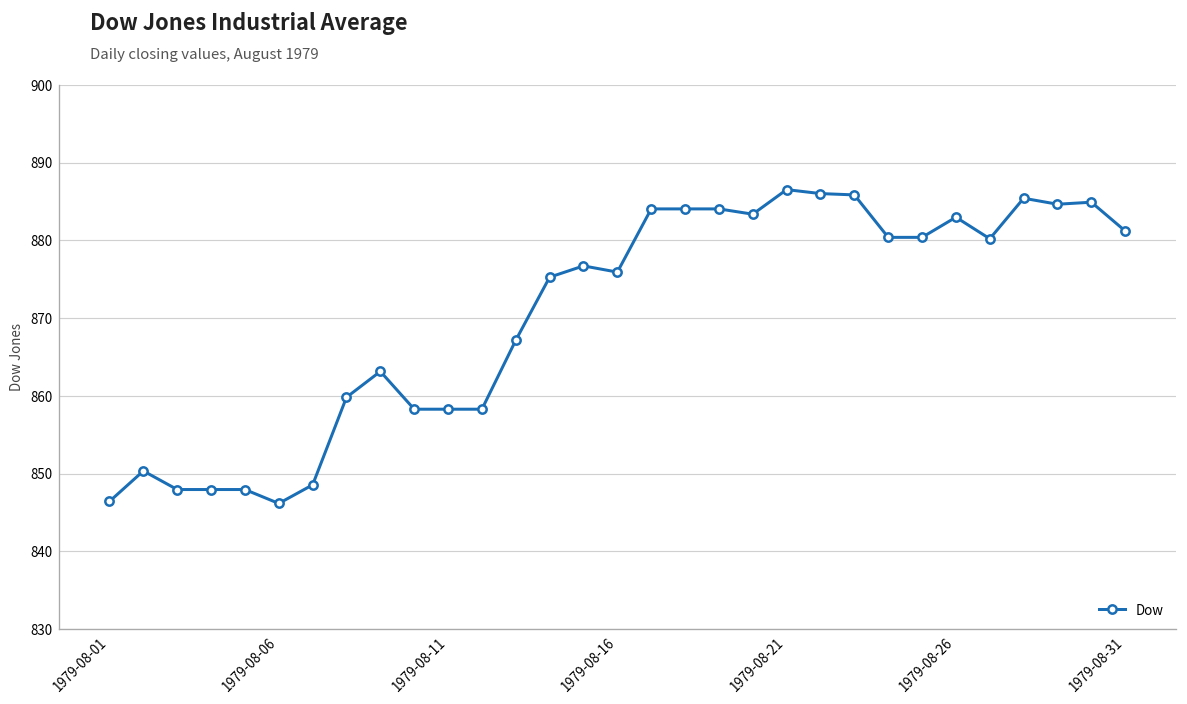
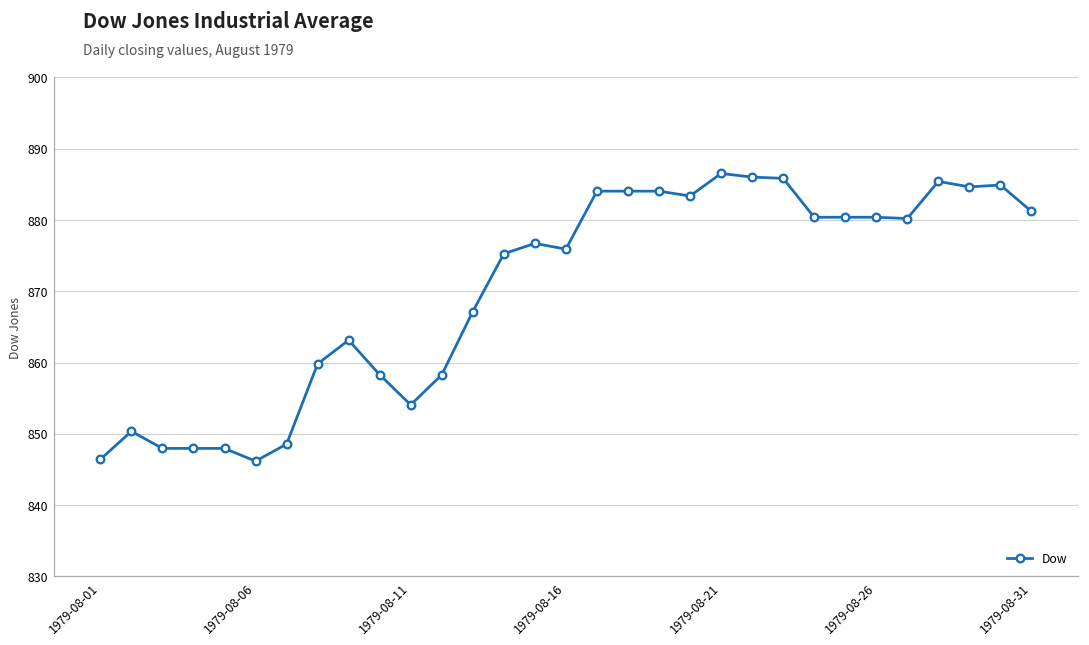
  {
    "1979-08-01": 846,
    "1979-08-06": 846,
-   "1979-08-11": 858,
+   "1979-08-11": 854,
    "1979-08-16": 876,
    "1979-08-21": 887,
-   "1979-08-26": 883,
+   "1979-08-26": 880,
    "1979-08-31": 881
  }
